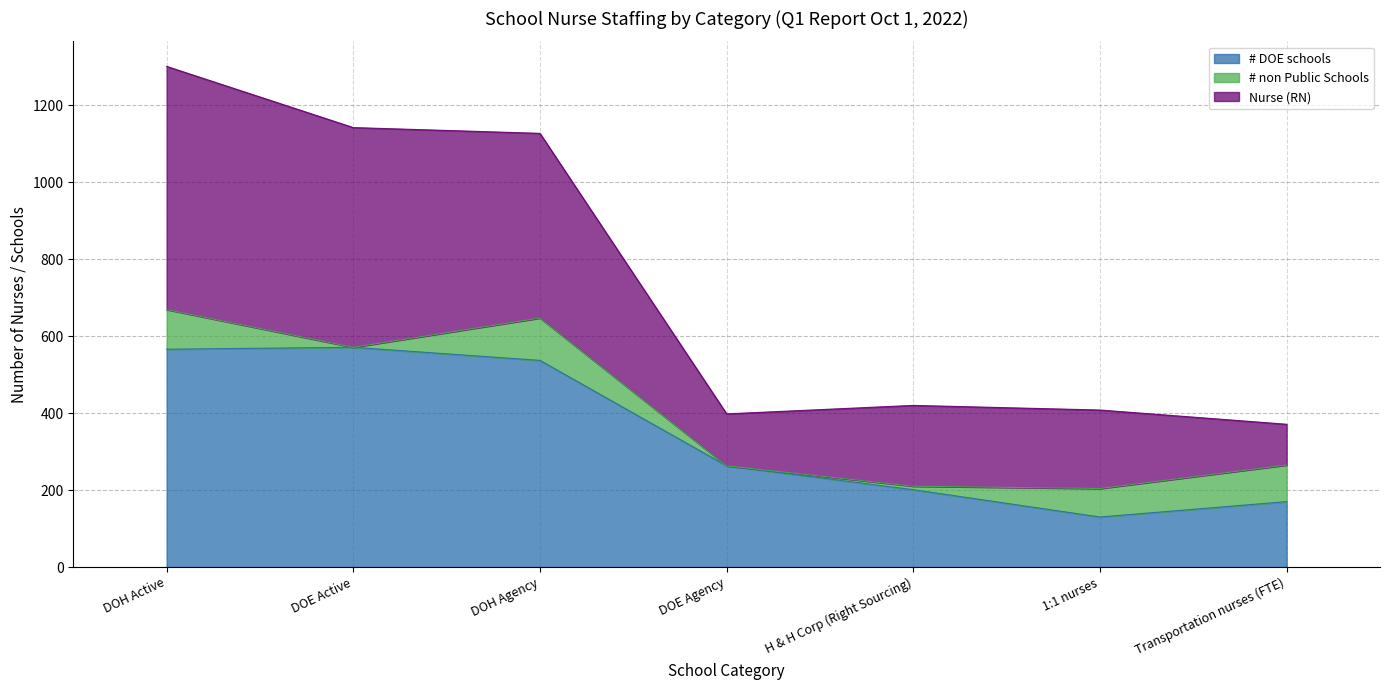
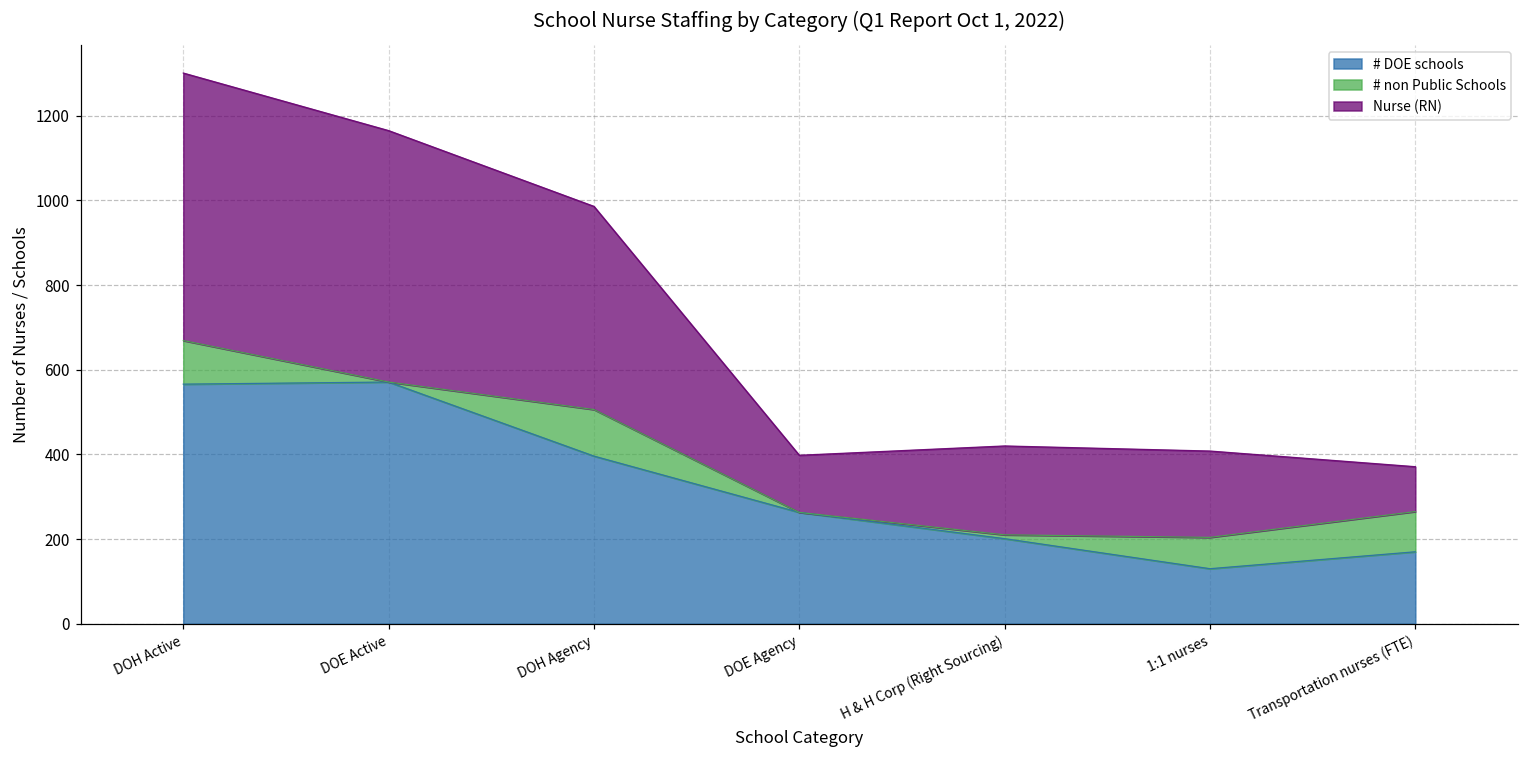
  {
    "# DOE schools": {
      "DOH Active": 570,
-     "DOH Agency": 540,
+     "DOH Agency": 400,
      "H & H Corp (Right Sourcing)": 200,
      "1:1 nurses": 130,
      "Transportation nurses (FTE)": 170
    },
    "# non Public Schools": {
      "DOH Active": 100,
      "DOH Agency": 110,
      "H & H Corp (Right Sourcing)": 10,
      "1:1 nurses": 70,
      "Transportation nurses (FTE)": 100
    },
    "Nurse (RN)": {
      "DOH Active": 630,
-     "DOE Active": 570,
+     "DOE Active": 590,
      "DOH Agency": 480,
      "DOE Agency": 140,
      "H & H Corp (Right Sourcing)": 210,
      "1:1 nurses": 200,
      "Transportation nurses (FTE)": 110
    }
  }
